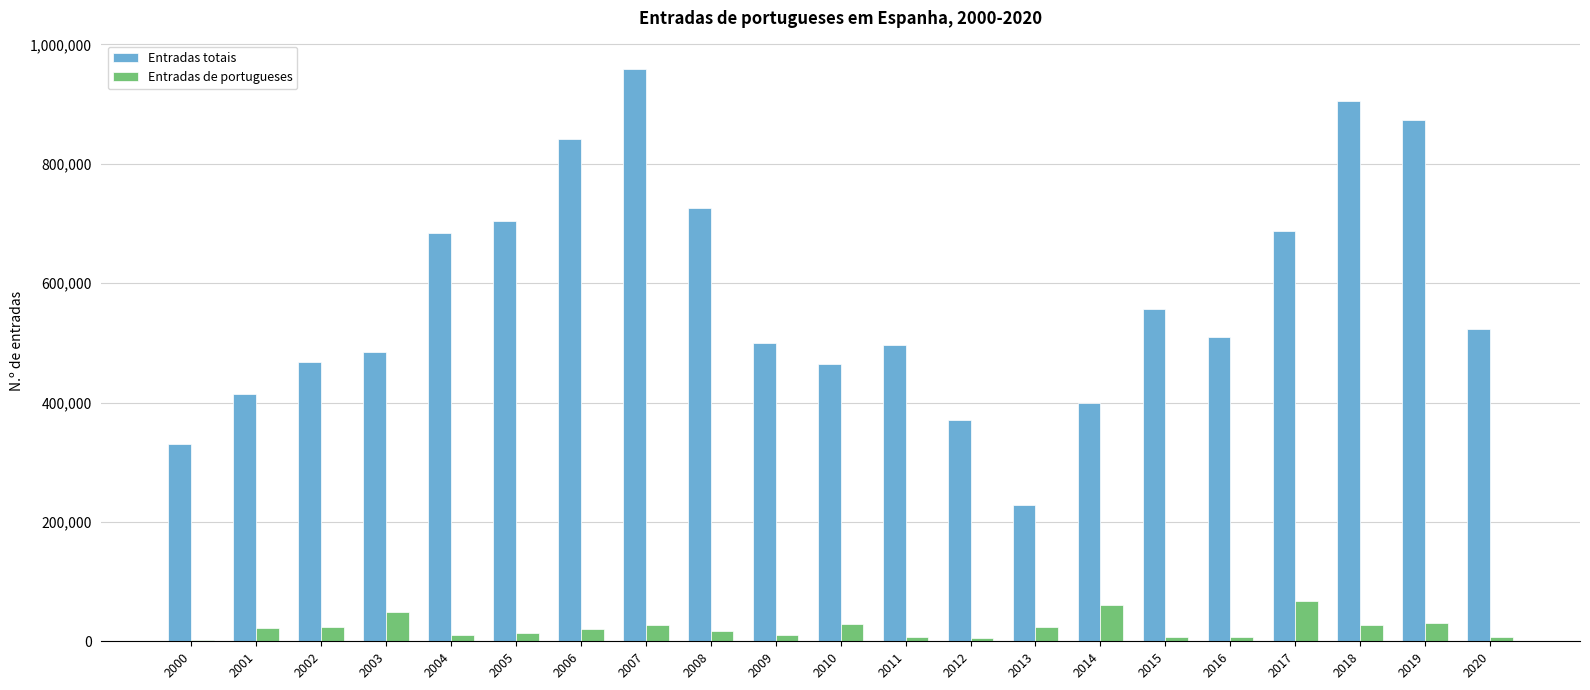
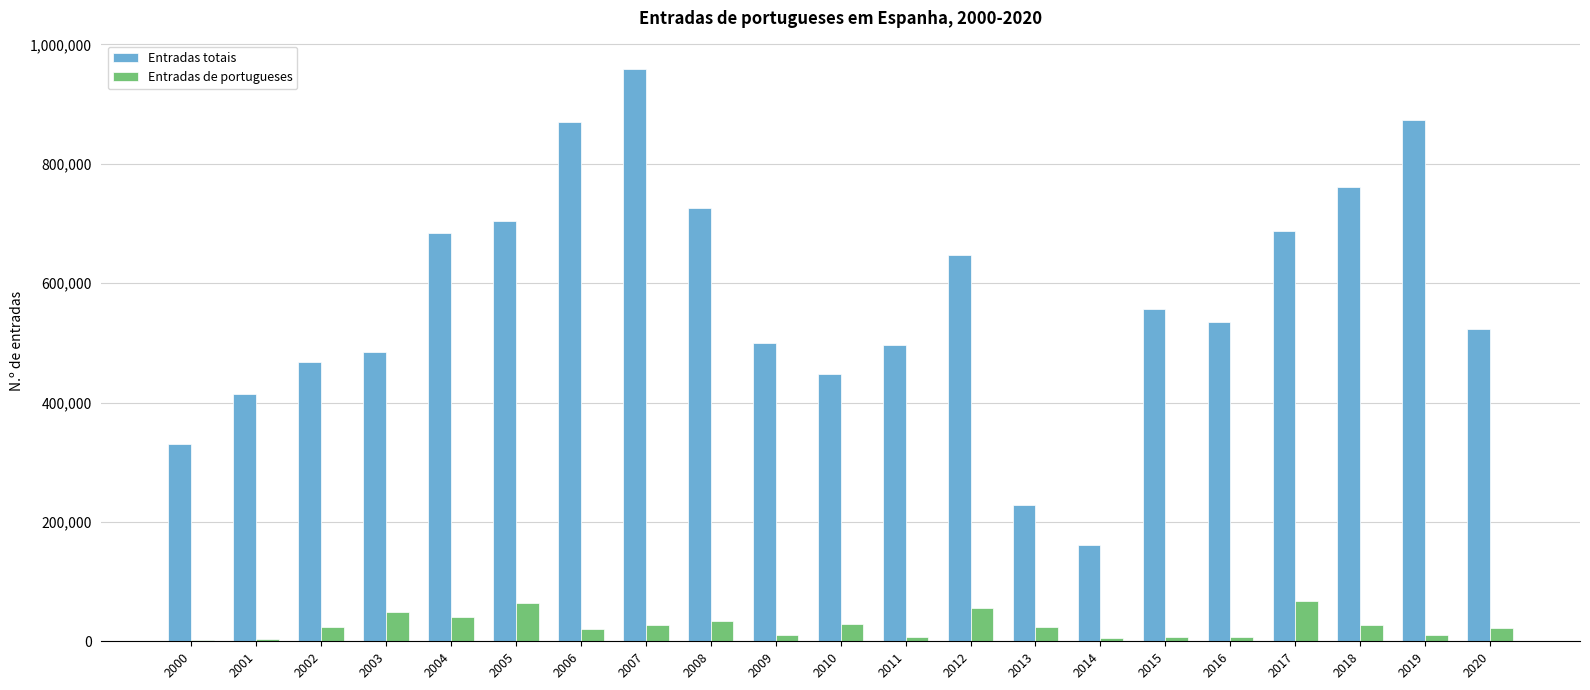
  {
    "Entradas totais": {
      "2000": "330,000",
      "2001": "410,000",
      "2002": "470,000",
      "2003": "490,000",
      "2004": "680,000",
      "2005": "700,000",
-     "2006": "840,000",
+     "2006": "870,000",
      "2007": "960,000",
      "2008": "730,000",
      "2009": "500,000",
-     "2010": "460,000",
+     "2010": "450,000",
      "2011": "500,000",
-     "2012": "370,000",
+     "2012": "650,000",
      "2013": "230,000",
-     "2014": "400,000",
+     "2014": "160,000",
      "2015": "560,000",
-     "2016": "510,000",
+     "2016": "530,000",
      "2017": "690,000",
-     "2018": "900,000",
+     "2018": "760,000",
      "2019": "870,000",
      "2020": "520,000"
    },
    "Entradas de portugueses": {
-     "2001": "20,000",
+     "2001": "0",
      "2002": "20,000",
      "2003": "50,000",
-     "2004": "10,000",
-     "2005": "10,000",
+     "2004": "40,000",
+     "2005": "60,000",
      "2006": "20,000",
      "2007": "30,000",
-     "2008": "20,000",
+     "2008": "30,000",
      "2009": "10,000",
      "2010": "30,000",
      "2011": "10,000",
-     "2012": "10,000",
+     "2012": "60,000",
      "2013": "20,000",
-     "2014": "60,000",
+     "2014": "10,000",
      "2015": "10,000",
      "2016": "10,000",
      "2017": "70,000",
      "2018": "30,000",
-     "2019": "30,000",
-     "2020": "10,000"
+     "2019": "10,000",
+     "2020": "20,000"
    }
  }
